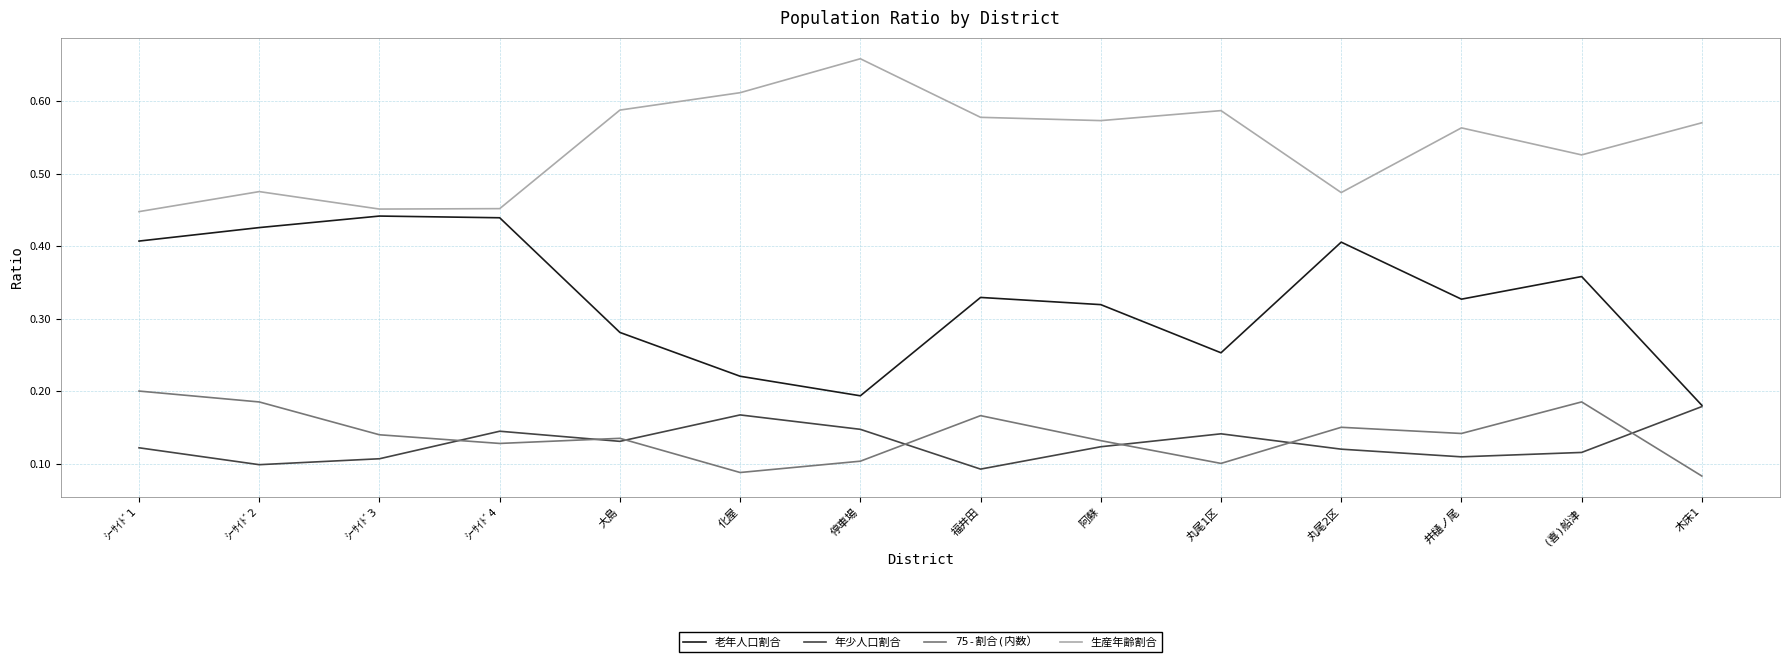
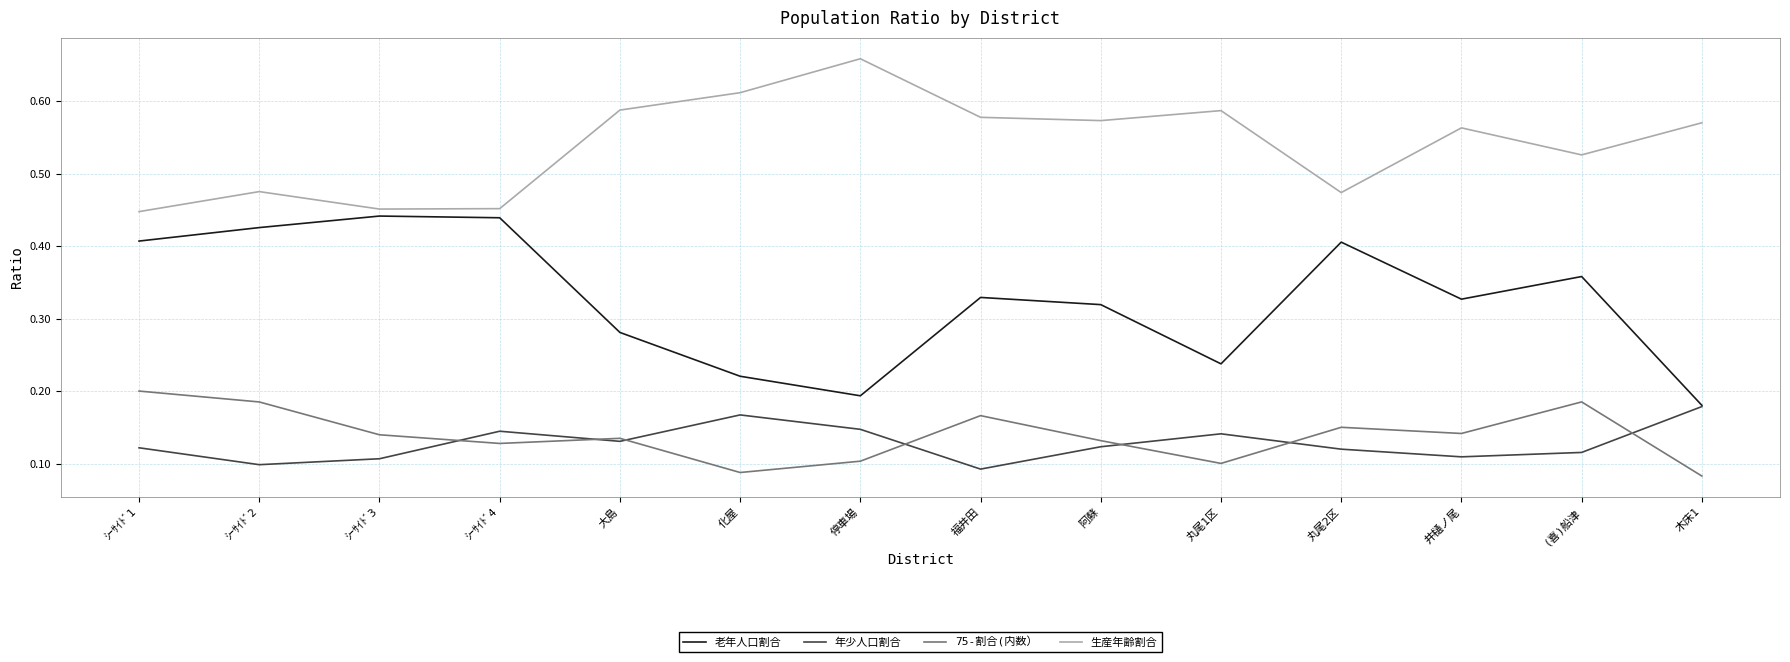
  {
    "老年人口割合": {
      "ｼｰｻｲﾄﾞ1": 0.41,
      "ｼｰｻｲﾄﾞ2": 0.43,
      "ｼｰｻｲﾄﾞ3": 0.44,
      "ｼｰｻｲﾄﾞ4": 0.44,
      "大島": 0.28,
      "化屋": 0.22,
      "停車場": 0.19,
      "福井田": 0.33,
      "阿蘇": 0.32,
-     "丸尾1区": 0.25,
+     "丸尾1区": 0.24,
      "丸尾2区": 0.41,
      "井樋ノ尾": 0.33,
      "(喜)船津": 0.36
    },
    "年少人口割合": {
      "ｼｰｻｲﾄﾞ1": 0.12,
      "ｼｰｻｲﾄﾞ2": 0.10,
      "ｼｰｻｲﾄﾞ3": 0.11,
      "ｼｰｻｲﾄﾞ4": 0.15,
      "大島": 0.13,
      "化屋": 0.17,
      "停車場": 0.15,
      "福井田": 0.09,
      "阿蘇": 0.12,
      "丸尾1区": 0.14,
      "丸尾2区": 0.12,
      "井樋ノ尾": 0.11,
      "(喜)船津": 0.12
    },
    "75-割合(内数）": {
      "ｼｰｻｲﾄﾞ1": 0.20,
      "ｼｰｻｲﾄﾞ2": 0.19,
      "ｼｰｻｲﾄﾞ3": 0.14,
      "ｼｰｻｲﾄﾞ4": 0.13,
      "大島": 0.14,
      "化屋": 0.09,
      "停車場": 0.10,
      "福井田": 0.17,
      "阿蘇": 0.13,
      "丸尾1区": 0.10,
      "丸尾2区": 0.15,
      "井樋ノ尾": 0.14,
      "(喜)船津": 0.19,
      "木床1": 0.08
    },
    "生産年齢割合": {
      "ｼｰｻｲﾄﾞ1": 0.45,
      "ｼｰｻｲﾄﾞ2": 0.48,
      "ｼｰｻｲﾄﾞ3": 0.45,
      "ｼｰｻｲﾄﾞ4": 0.45,
      "大島": 0.59,
      "化屋": 0.61,
      "停車場": 0.66,
      "福井田": 0.58,
      "阿蘇": 0.57,
      "丸尾1区": 0.59,
      "丸尾2区": 0.47,
      "井樋ノ尾": 0.56,
      "(喜)船津": 0.53,
      "木床1": 0.57
    }
  }
